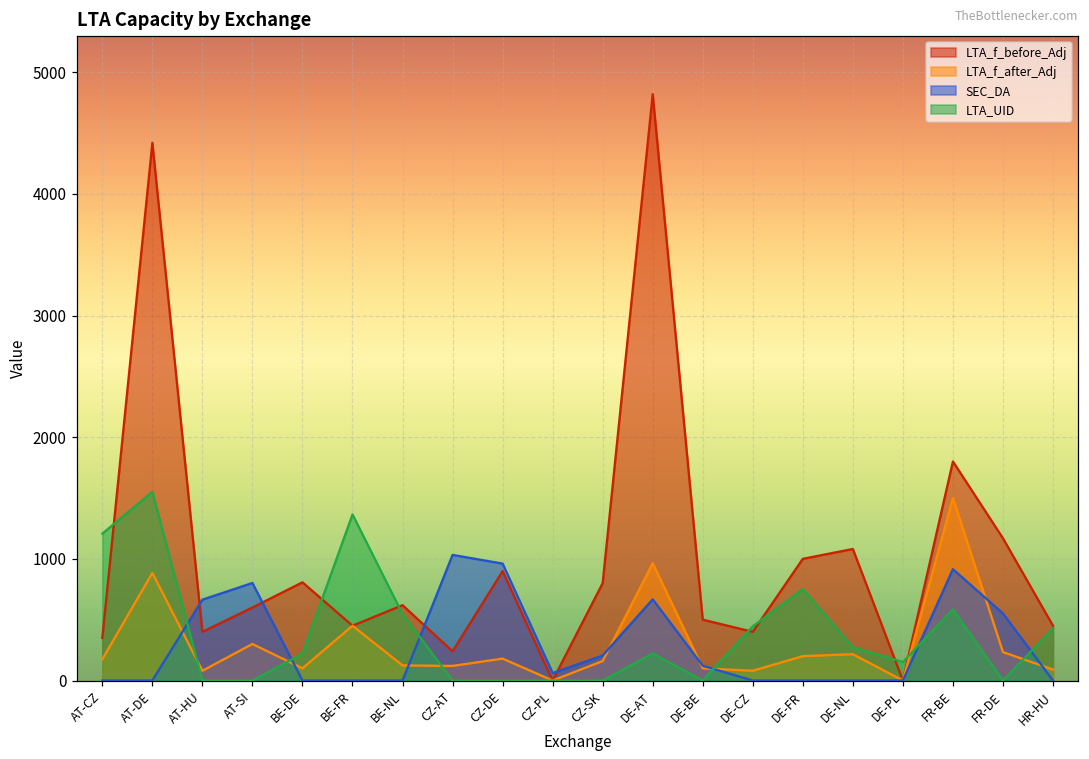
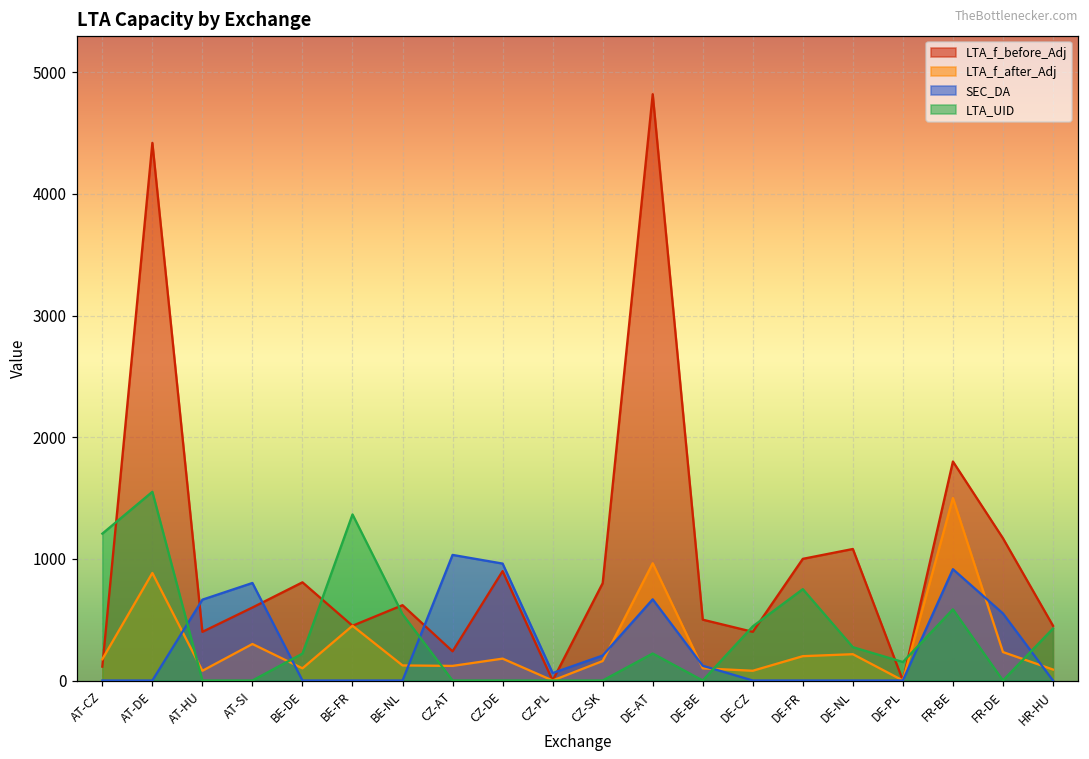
  {
    "LTA_f_before_Adj": {
-     "AT-CZ": 350,
+     "AT-CZ": 110,
      "AT-DE": 4420,
      "AT-HU": 400,
      "AT-SI": 600,
      "BE-DE": 810,
      "BE-NL": 620,
      "CZ-AT": 240,
      "CZ-DE": 900,
      "CZ-SK": 800,
      "DE-AT": 4820,
      "DE-BE": 500,
      "DE-CZ": 400,
      "DE-FR": 1000,
      "DE-NL": 1080,
      "FR-BE": 1800,
      "FR-DE": 1170
    },
    "LTA_f_after_Adj": {
      "AT-CZ": 180,
      "AT-DE": 880,
      "AT-HU": 80,
      "AT-SI": 300,
      "BE-DE": 100,
      "BE-NL": 120,
      "CZ-AT": 120,
      "CZ-DE": 180,
      "CZ-SK": 160,
      "DE-AT": 960,
      "DE-CZ": 80,
      "DE-FR": 200,
      "DE-NL": 220,
      "FR-BE": 1500,
      "FR-DE": 230,
      "HR-HU": 90
    },
    "SEC_DA": {
      "AT-CZ": 0,
      "AT-DE": 0,
      "AT-HU": 660,
      "AT-SI": 800,
      "BE-DE": 0,
      "BE-FR": 0,
      "BE-NL": 0,
      "CZ-AT": 1030,
      "CZ-DE": 960,
      "CZ-PL": 60,
      "CZ-SK": 210,
      "DE-AT": 670,
      "DE-CZ": 0,
      "DE-FR": 0,
      "DE-NL": 0,
      "FR-BE": 920,
      "FR-DE": 550,
      "HR-HU": 0
    },
    "LTA_UID": {
      "AT-CZ": 1210,
      "AT-DE": 1550,
      "AT-HU": 0,
      "AT-SI": 0,
      "BE-DE": 220,
      "BE-FR": 1370,
      "BE-NL": 550,
      "CZ-AT": 0,
      "CZ-DE": 0,
      "CZ-SK": 0,
      "DE-AT": 220,
      "DE-BE": 0,
      "DE-CZ": 450,
      "DE-FR": 750,
      "DE-NL": 270,
      "DE-PL": 150,
      "FR-BE": 590,
      "FR-DE": 0
    }
  }
